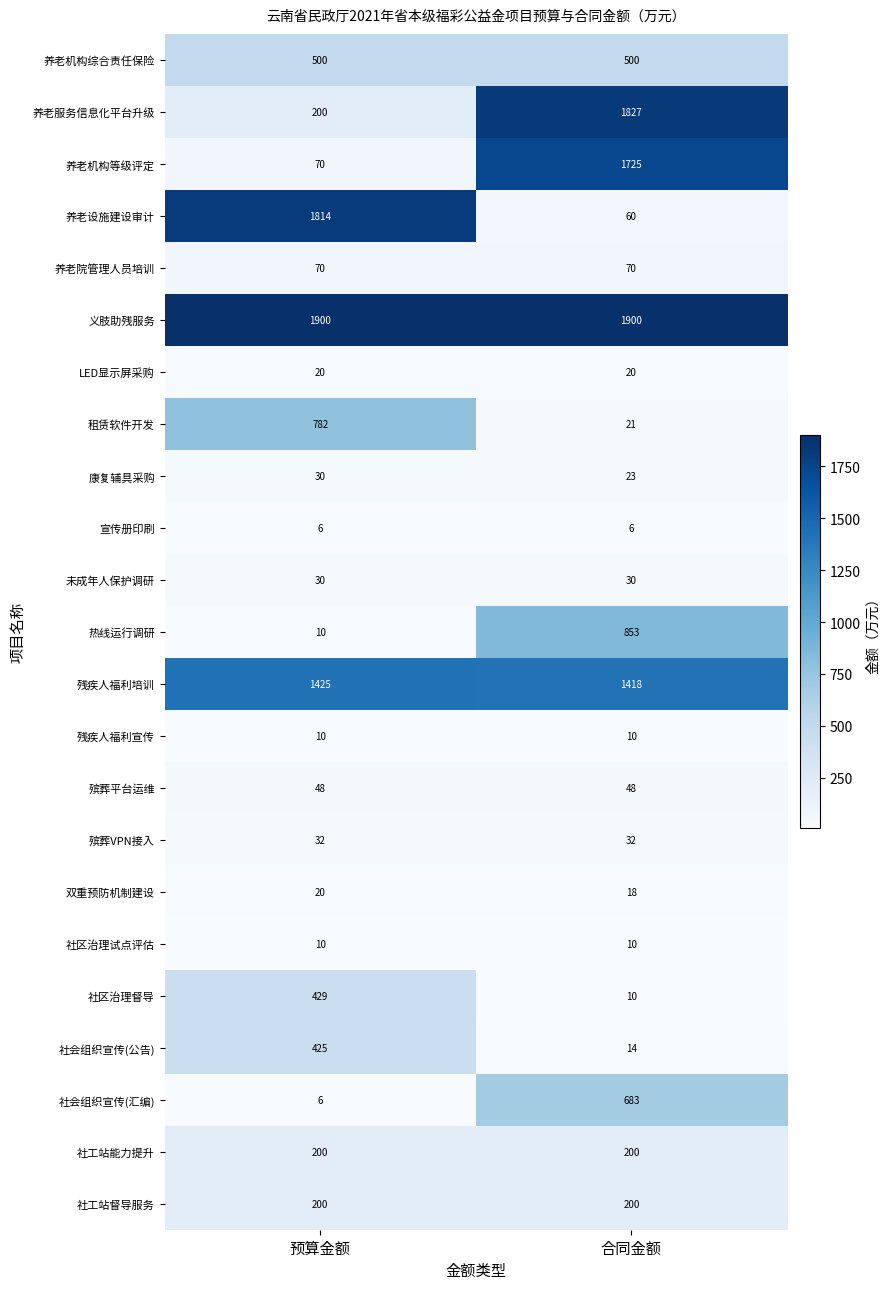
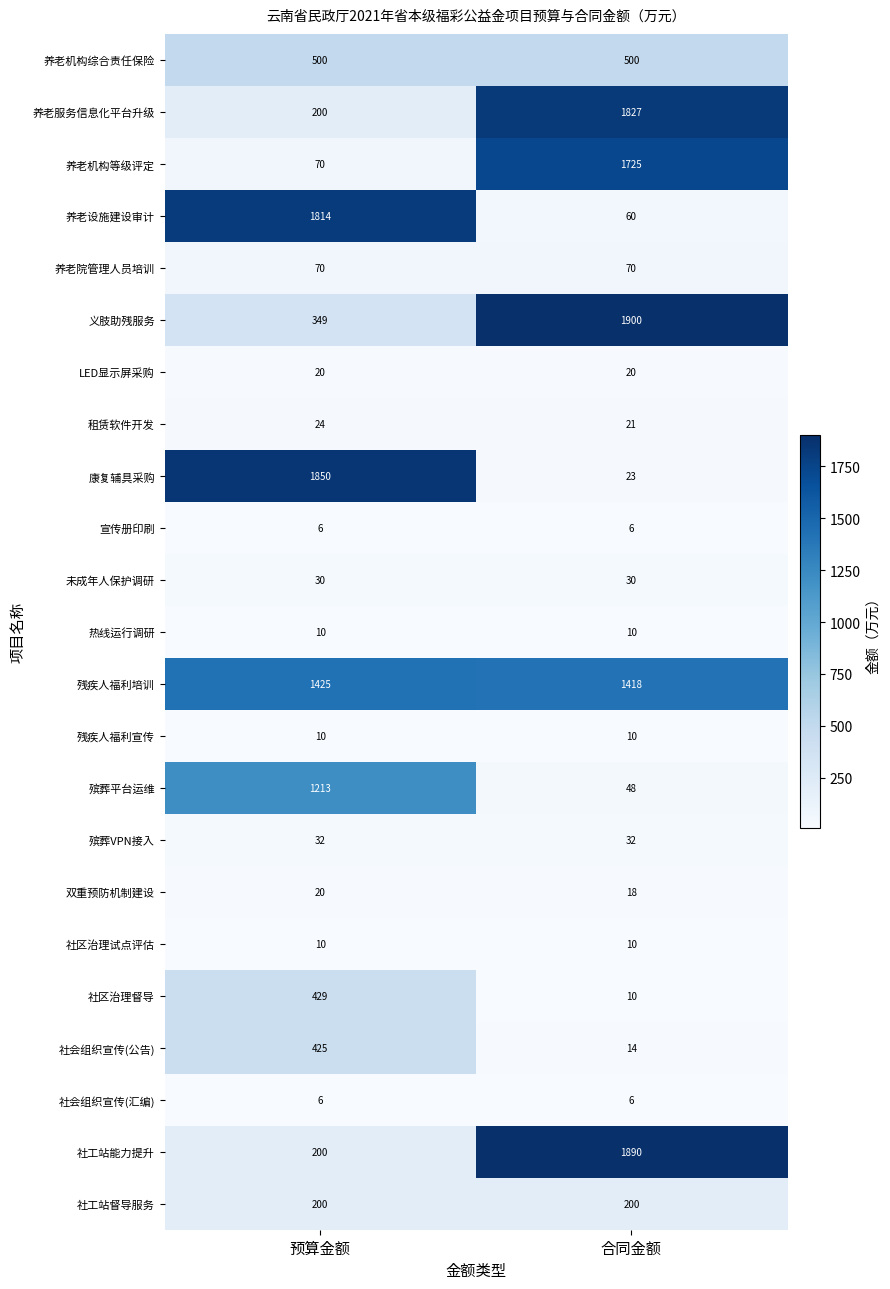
  {
    "养老机构综合责任保险": {
      "预算金额": 500,
      "合同金额": 500
    },
    "养老服务信息化平台升级": {
      "预算金额": 200,
      "合同金额": 1827
    },
    "养老机构等级评定": {
      "预算金额": 70,
      "合同金额": 1725
    },
    "养老设施建设审计": {
      "预算金额": 1814,
      "合同金额": 60
    },
    "养老院管理人员培训": {
      "预算金额": 70,
      "合同金额": 70
    },
    "义肢助残服务": {
-     "预算金额": 1900,
+     "预算金额": 349,
      "合同金额": 1900
    },
    "LED显示屏采购": {
      "预算金额": 20,
      "合同金额": 20
    },
    "租赁软件开发": {
-     "预算金额": 782,
+     "预算金额": 24,
      "合同金额": 21
    },
    "康复辅具采购": {
-     "预算金额": 30,
+     "预算金额": 1850,
      "合同金额": 23
    },
    "宣传册印刷": {
      "预算金额": 6,
      "合同金额": 6
    },
    "未成年人保护调研": {
      "预算金额": 30,
      "合同金额": 30
    },
    "热线运行调研": {
      "预算金额": 10,
-     "合同金额": 853
+     "合同金额": 10
    },
    "残疾人福利培训": {
      "预算金额": 1425,
      "合同金额": 1418
    },
    "残疾人福利宣传": {
      "预算金额": 10,
      "合同金额": 10
    },
    "殡葬平台运维": {
-     "预算金额": 48,
+     "预算金额": 1213,
      "合同金额": 48
    },
    "殡葬VPN接入": {
      "预算金额": 32,
      "合同金额": 32
    },
    "双重预防机制建设": {
      "预算金额": 20,
      "合同金额": 18
    },
    "社区治理试点评估": {
      "预算金额": 10,
      "合同金额": 10
    },
    "社区治理督导": {
      "预算金额": 429,
      "合同金额": 10
    },
    "社会组织宣传(公告)": {
      "预算金额": 425,
      "合同金额": 14
    },
    "社会组织宣传(汇编)": {
      "预算金额": 6,
-     "合同金额": 683
+     "合同金额": 6
    },
    "社工站能力提升": {
      "预算金额": 200,
-     "合同金额": 200
+     "合同金额": 1890
    },
    "社工站督导服务": {
      "预算金额": 200,
      "合同金额": 200
    }
  }
